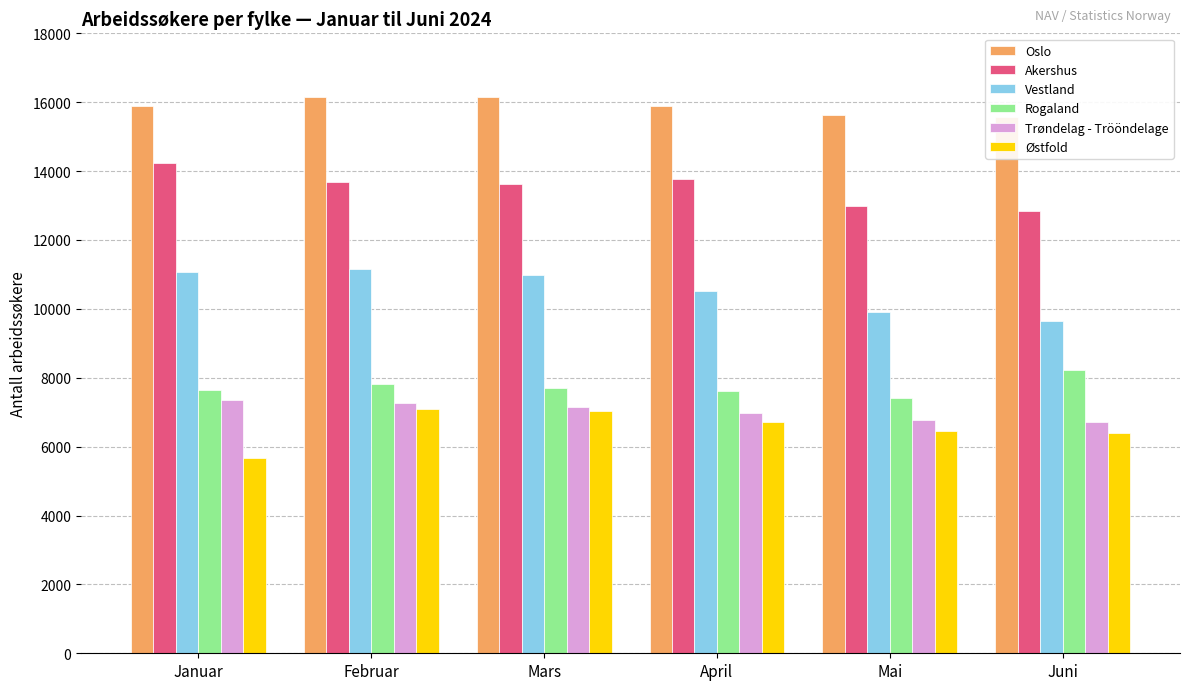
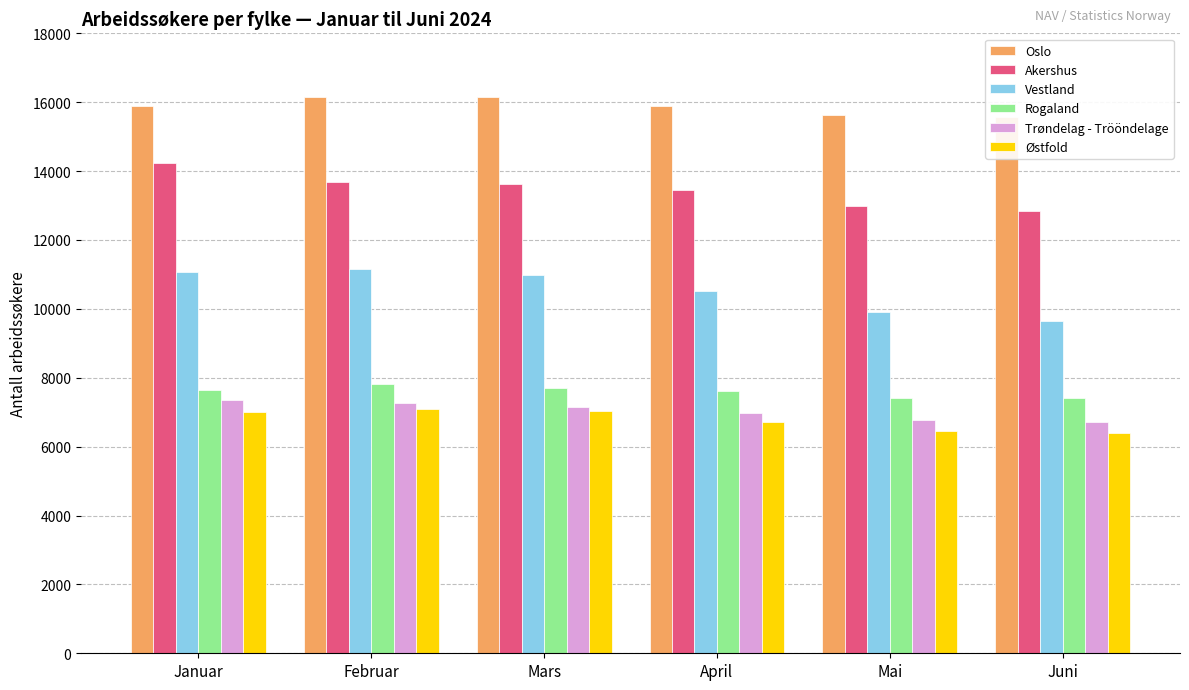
  {
    "Oslo": {
      "Januar": 15900,
      "Februar": 16200,
      "Mars": 16100,
      "April": 15900,
      "Mai": 15600
    },
    "Akershus": {
      "Januar": 14200,
      "Februar": 13700,
      "Mars": 13600,
-     "April": 13800,
+     "April": 13400,
      "Mai": 13000,
      "Juni": 12800
    },
    "Vestland": {
      "Januar": 11100,
      "Februar": 11200,
      "Mars": 11000,
      "April": 10500,
      "Mai": 9900,
      "Juni": 9700
    },
    "Rogaland": {
      "Januar": 7600,
      "Februar": 7800,
      "Mars": 7700,
      "April": 7600,
      "Mai": 7400,
-     "Juni": 8200
+     "Juni": 7400
    },
    "Trøndelag - Trööndelage": {
      "Januar": 7400,
      "Februar": 7300,
      "Mars": 7200,
      "April": 7000,
      "Mai": 6800,
      "Juni": 6700
    },
    "Østfold": {
-     "Januar": 5700,
+     "Januar": 7000,
      "Februar": 7100,
      "Mars": 7000,
      "April": 6700,
      "Mai": 6500,
      "Juni": 6400
    }
  }
